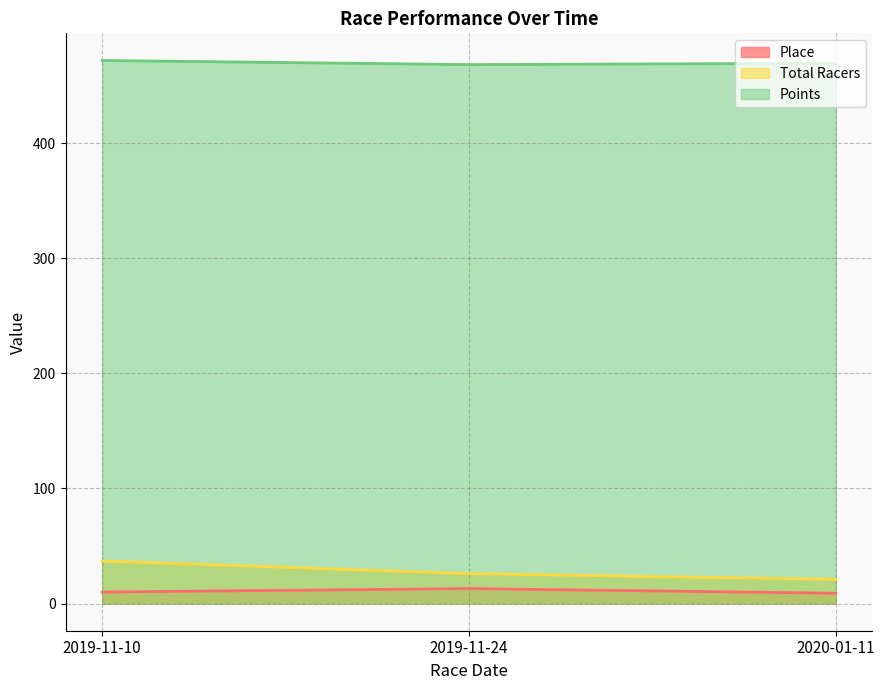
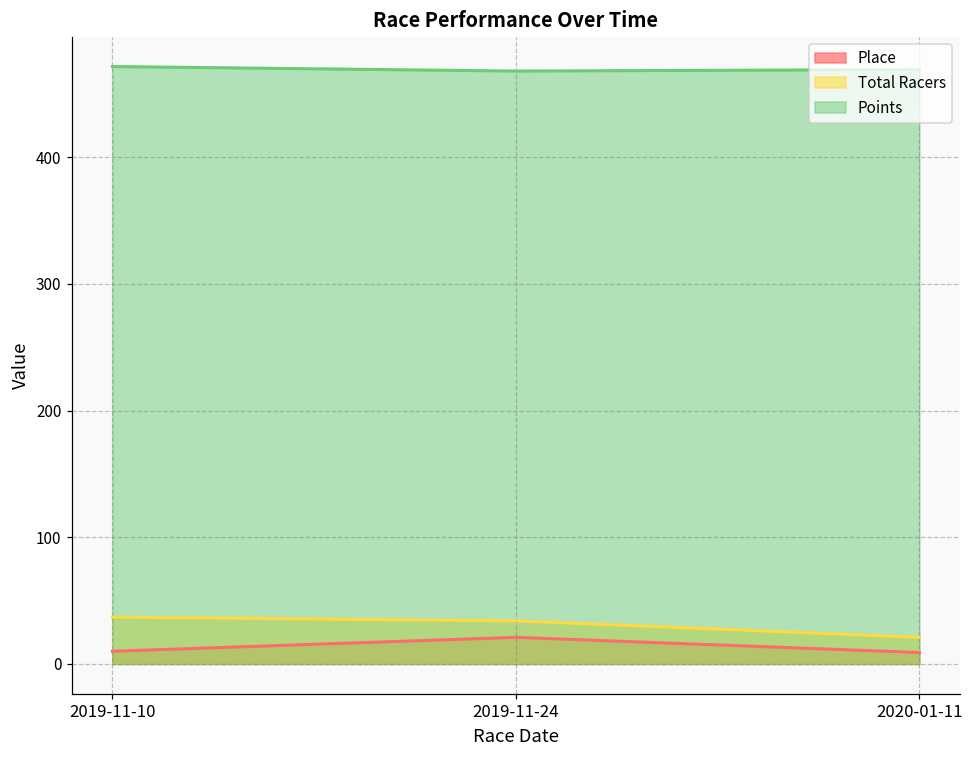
  {
    "Place": {
      "2019-11-10": 10,
-     "2019-11-24": 13,
+     "2019-11-24": 21,
      "2020-01-11": 9
    },
    "Total Racers": {
      "2019-11-10": 37,
-     "2019-11-24": 26,
+     "2019-11-24": 34,
      "2020-01-11": 21
    },
    "Points": {
      "2019-11-10": 472,
      "2019-11-24": 468
    }
  }
